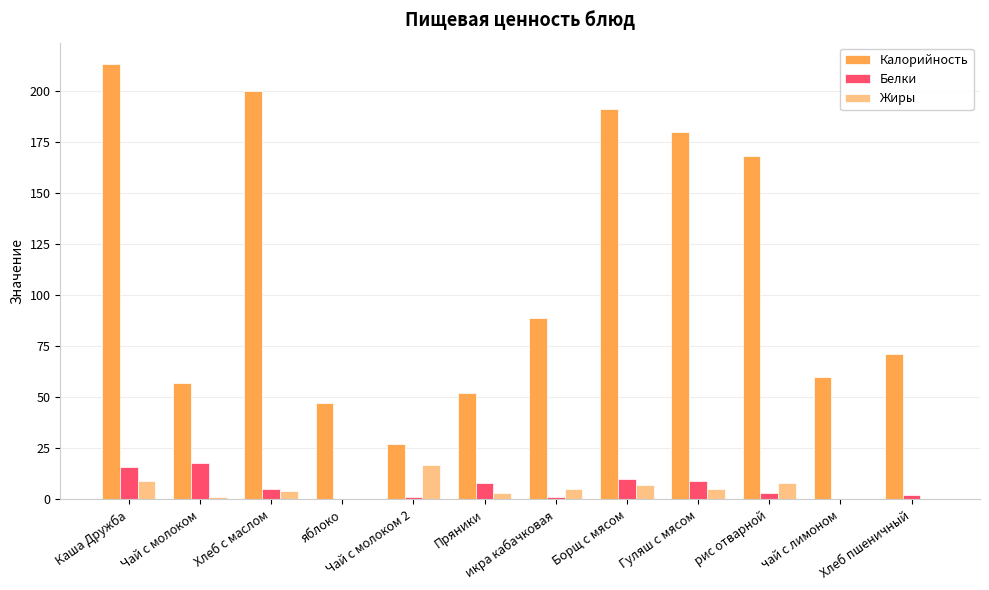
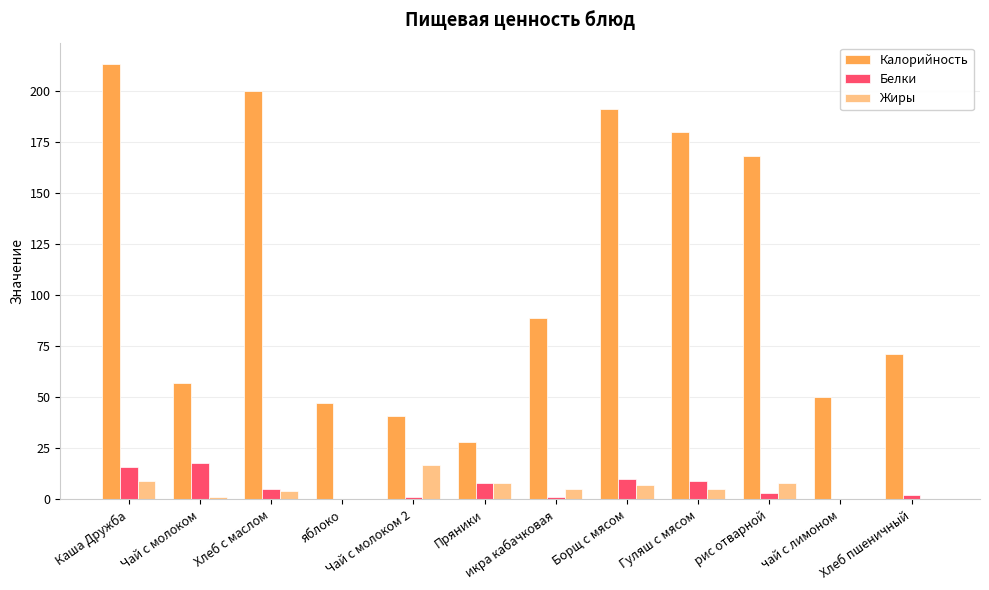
  {
    "Калорийность": {
      "Каша Дружба": 213,
      "Чай с молоком": 57,
      "Хлеб с маслом": 200,
      "яблоко": 47,
-     "Чай с молоком 2": 27,
-     "Пряники": 52,
+     "Чай с молоком 2": 41,
+     "Пряники": 28,
      "икра кабачковая": 89,
      "Борщ с мясом": 191,
      "Гуляш с мясом": 180,
      "рис отварной": 168,
-     "чай с лимоном": 60,
+     "чай с лимоном": 50,
      "Хлеб пшеничный": 71
    },
    "Белки": {
      "Каша Дружба": 16,
      "Чай с молоком": 18,
      "Хлеб с маслом": 5,
      "яблоко": 0,
      "Пряники": 8,
      "Борщ с мясом": 10,
      "Гуляш с мясом": 9,
      "рис отварной": 3,
      "чай с лимоном": 0,
      "Хлеб пшеничный": 2
    },
    "Жиры": {
      "Каша Дружба": 9,
      "Хлеб с маслом": 4,
      "яблоко": 0,
      "Чай с молоком 2": 17,
-     "Пряники": 3,
+     "Пряники": 8,
      "икра кабачковая": 5,
      "Борщ с мясом": 7,
      "Гуляш с мясом": 5,
      "рис отварной": 8,
      "чай с лимоном": 0,
      "Хлеб пшеничный": 0
    }
  }
